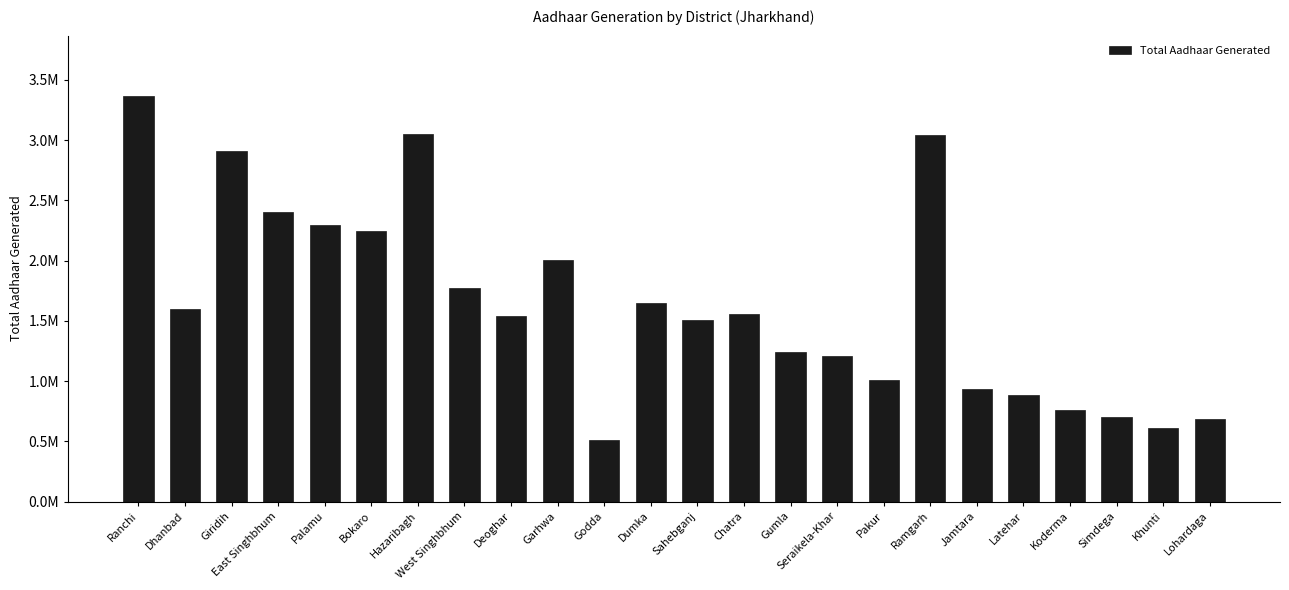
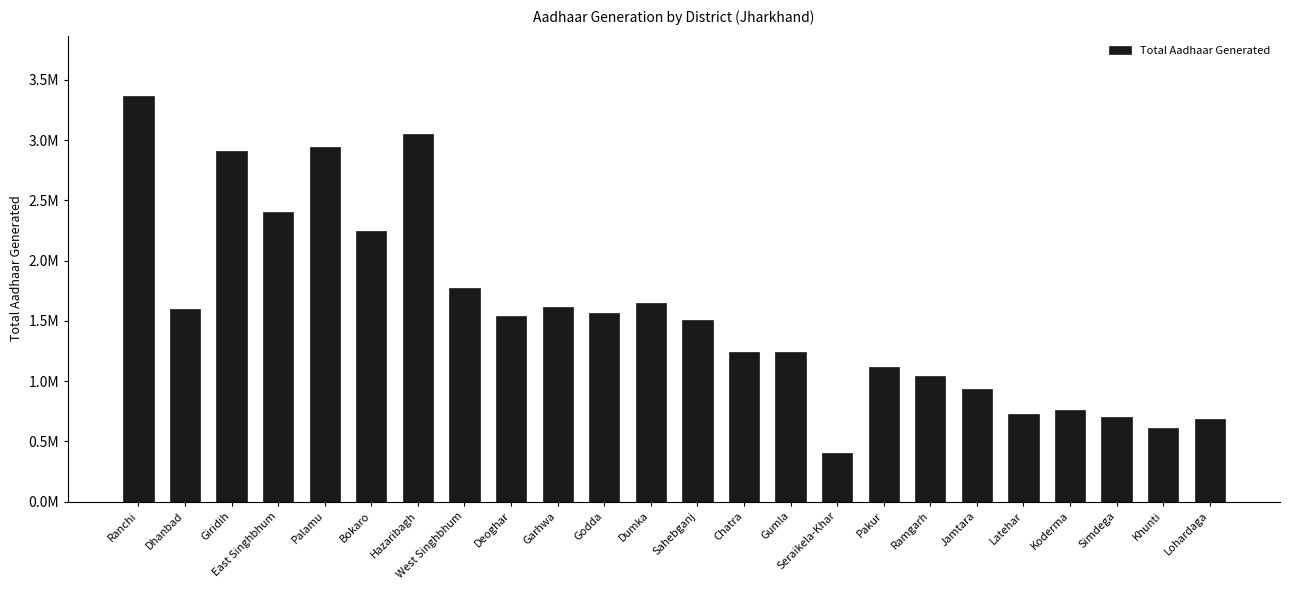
  {
    "Ranchi": 3360000,
    "Dhanbad": 1600000,
    "Giridih": 2910000,
    "East Singhbhum": 2400000,
-   "Palamu": 2290000,
+   "Palamu": 2940000,
    "Bokaro": 2250000,
    "Hazaribagh": 3060000,
    "West Singhbhum": 1780000,
    "Deoghar": 1540000,
-   "Garhwa": 2010000,
-   "Godda": 510000,
+   "Garhwa": 1620000,
+   "Godda": 1560000,
    "Dumka": 1650000,
    "Sahebganj": 1510000,
-   "Chatra": 1550000,
+   "Chatra": 1240000,
    "Gumla": 1240000,
-   "Seraikela-Khar": 1210000,
-   "Pakur": 1010000,
-   "Ramgarh": 3040000,
+   "Seraikela-Khar": 400000,
+   "Pakur": 1120000,
+   "Ramgarh": 1040000,
    "Jamtara": 930000,
-   "Latehar": 890000,
+   "Latehar": 730000,
    "Koderma": 760000,
    "Simdega": 700000,
    "Khunti": 610000,
    "Lohardaga": 690000
  }
